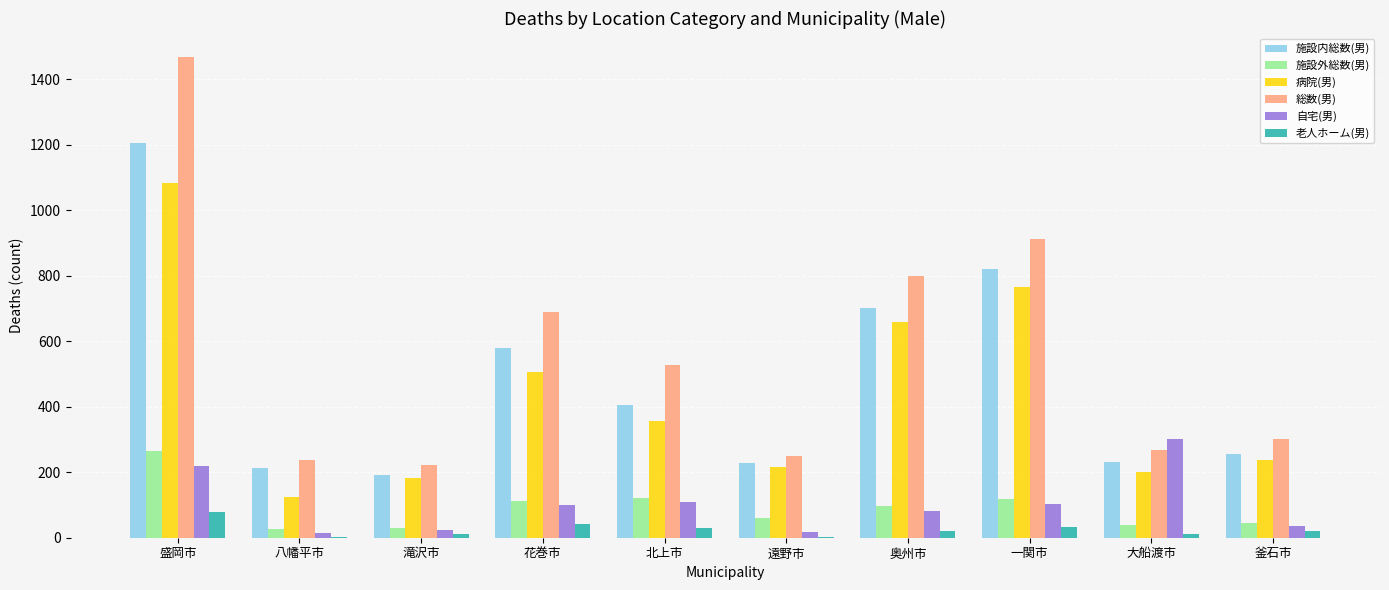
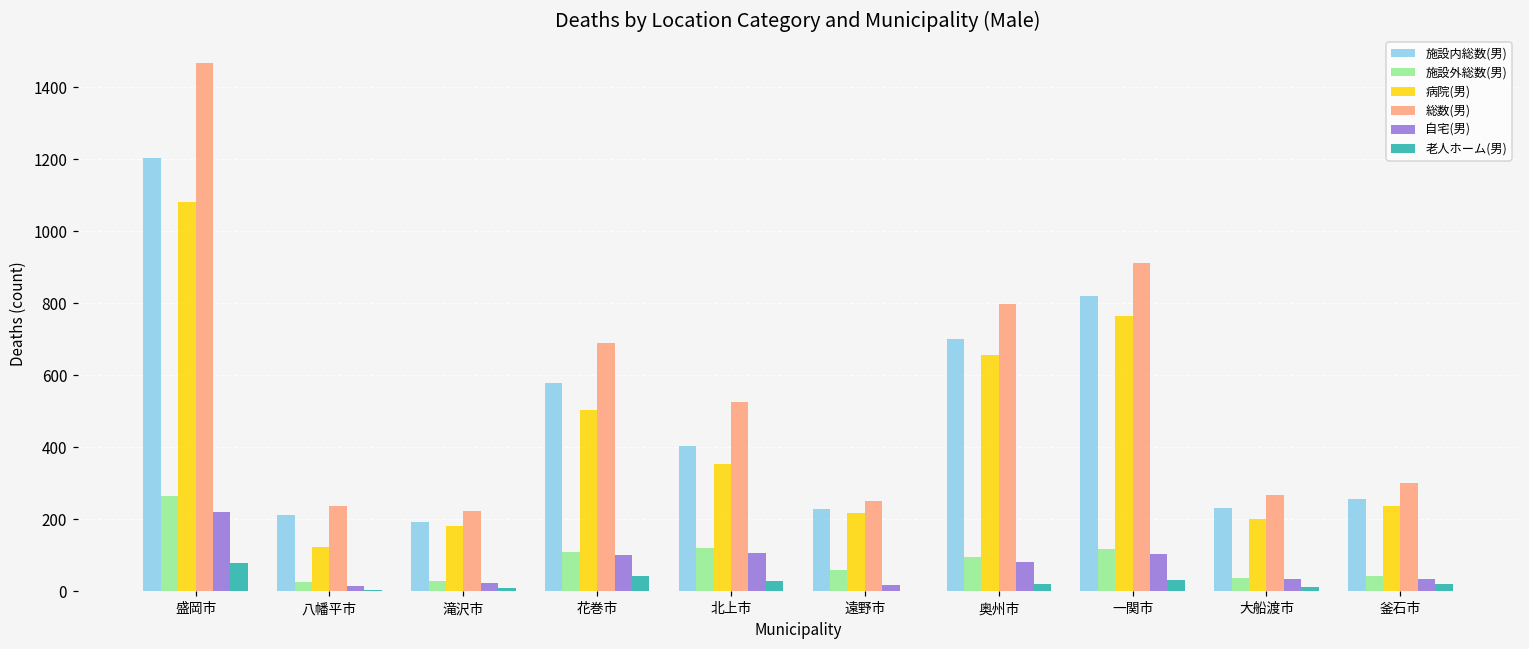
  {
    "施設内総数(男)": {
      "盛岡市": 1200,
      "八幡平市": 210,
      "滝沢市": 190,
      "花巻市": 580,
      "北上市": 400,
      "遠野市": 230,
      "奥州市": 700,
      "一関市": 820,
      "大船渡市": 230,
      "釜石市": 260
    },
    "施設外総数(男)": {
      "盛岡市": 260,
      "八幡平市": 30,
      "滝沢市": 30,
      "花巻市": 110,
      "北上市": 120,
      "遠野市": 60,
      "奥州市": 100,
      "一関市": 120,
      "大船渡市": 40,
      "釜石市": 40
    },
    "病院(男)": {
      "盛岡市": 1080,
      "八幡平市": 120,
      "滝沢市": 180,
      "花巻市": 510,
      "北上市": 360,
      "遠野市": 220,
      "奥州市": 660,
      "一関市": 770,
      "大船渡市": 200,
      "釜石市": 240
    },
    "総数(男)": {
      "盛岡市": 1470,
      "八幡平市": 240,
      "滝沢市": 220,
      "花巻市": 690,
      "北上市": 530,
      "遠野市": 250,
      "奥州市": 800,
      "一関市": 910,
      "大船渡市": 270,
      "釜石市": 300
    },
    "自宅(男)": {
      "盛岡市": 220,
      "八幡平市": 20,
      "滝沢市": 20,
      "花巻市": 100,
      "北上市": 110,
      "遠野市": 20,
      "奥州市": 80,
      "一関市": 100,
-     "大船渡市": 300,
+     "大船渡市": 30,
      "釜石市": 40
    },
    "老人ホーム(男)": {
      "盛岡市": 80,
      "滝沢市": 10,
      "花巻市": 40,
      "北上市": 30,
      "奥州市": 20,
      "一関市": 30,
      "大船渡市": 10,
      "釜石市": 20
    }
  }
